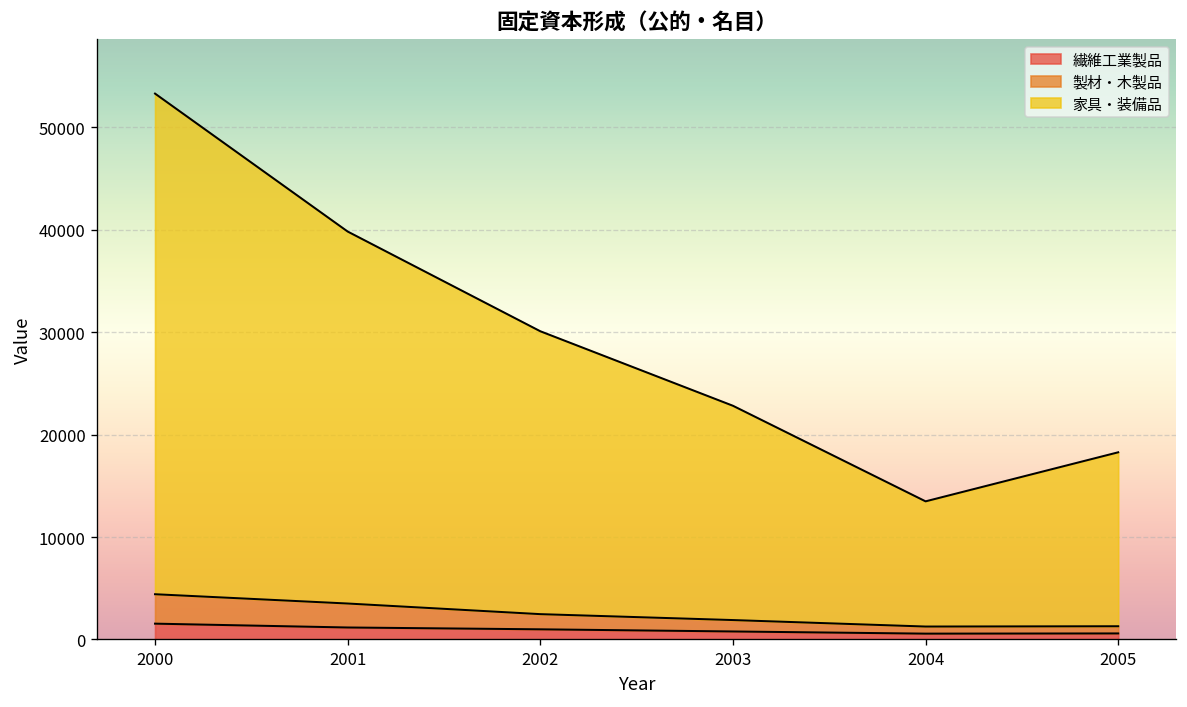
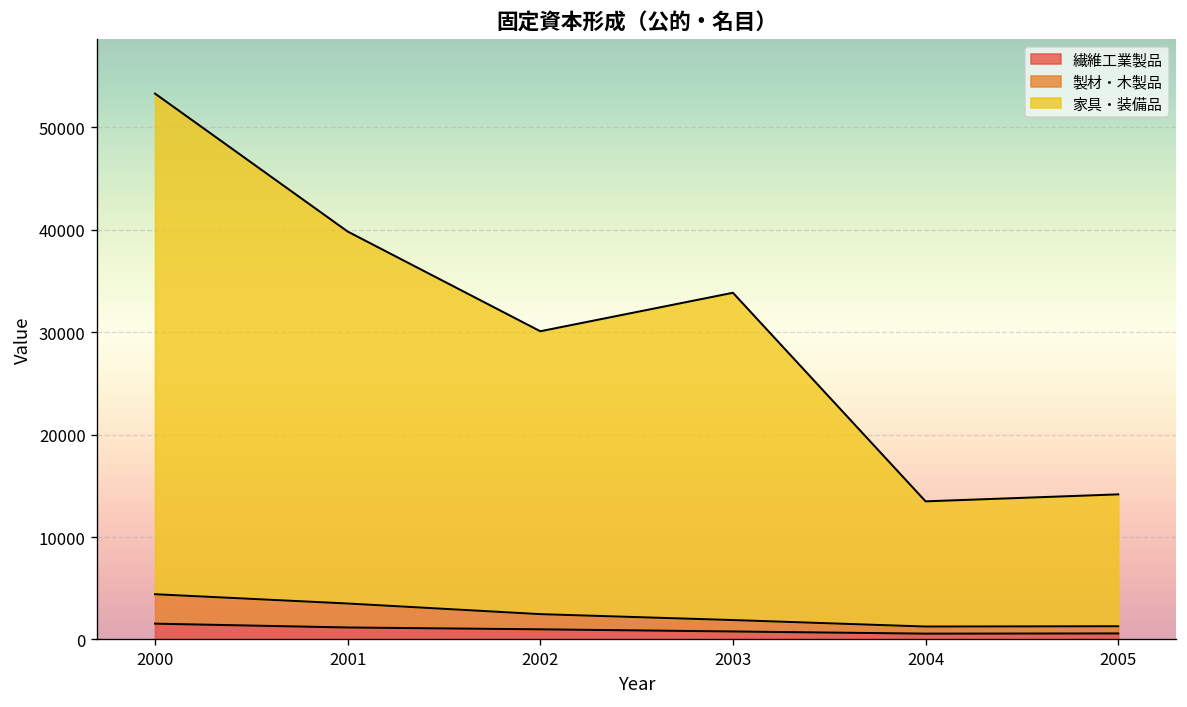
  {
    "家具・装備品": {
      "2000": 49000,
      "2001": 36000,
      "2002": 28000,
-     "2003": 21000,
+     "2003": 32000,
      "2004": 12000,
-     "2005": 17000
+     "2005": 13000
    }
  }
